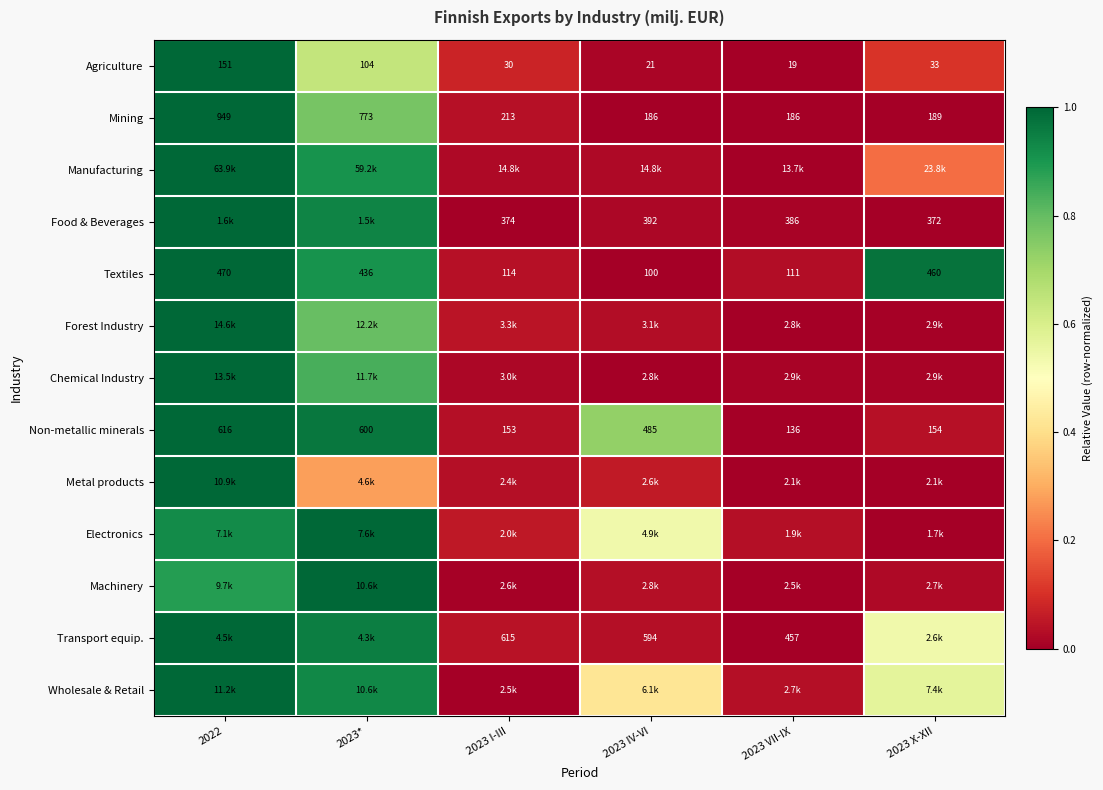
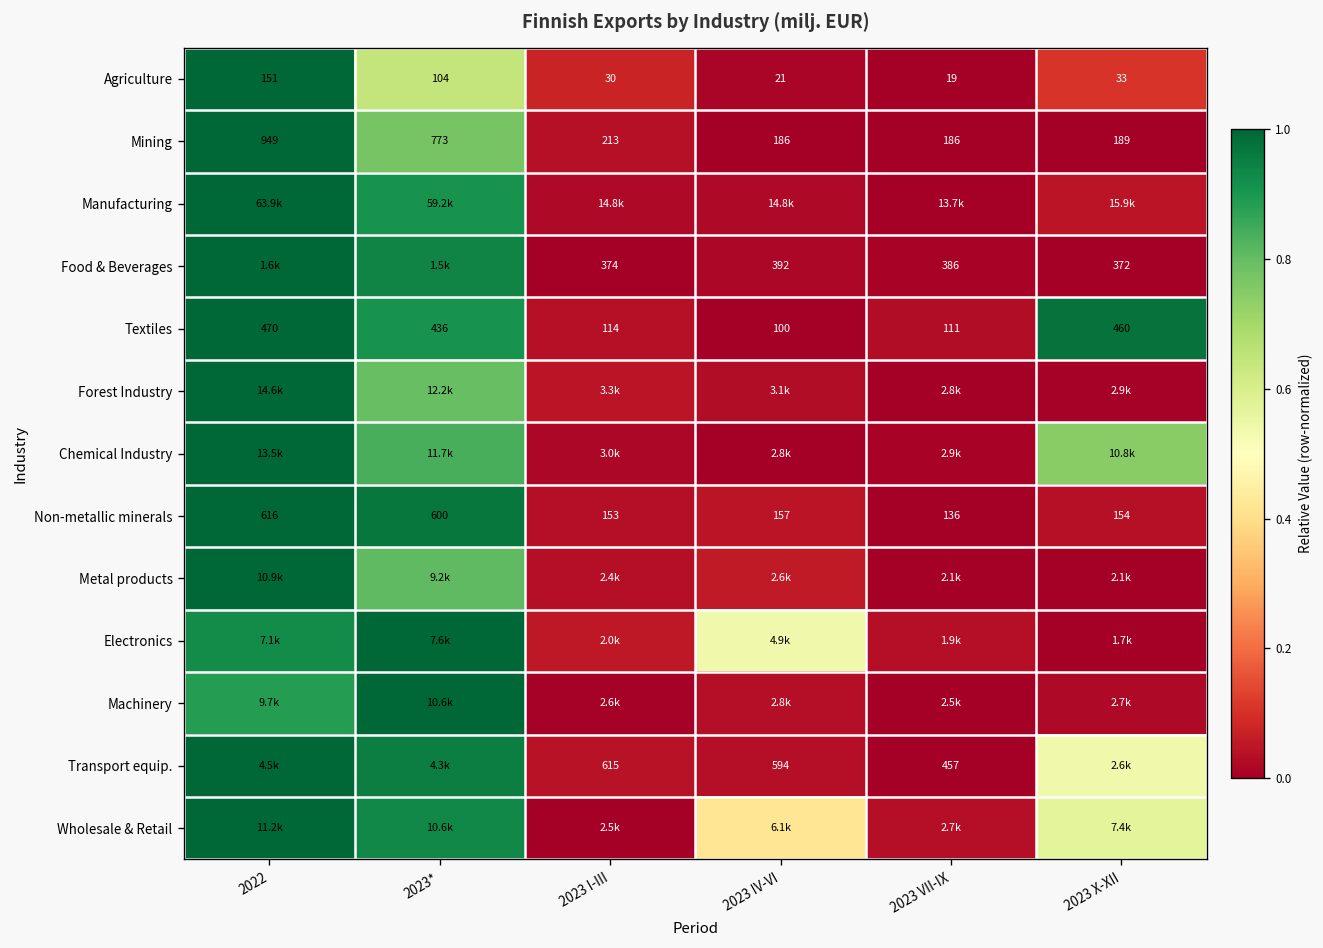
  {
    "Agriculture": {
      "2022": "151",
      "2023*": "104",
      "2023 I-III": "30",
      "2023 IV-VI": "21",
      "2023 VII-IX": "19",
      "2023 X-XII": "33"
    },
    "Mining": {
      "2022": "949",
      "2023*": "773",
      "2023 I-III": "213",
      "2023 IV-VI": "186",
      "2023 VII-IX": "186",
      "2023 X-XII": "189"
    },
    "Manufacturing": {
      "2022": "63.9k",
      "2023*": "59.2k",
      "2023 I-III": "14.8k",
      "2023 IV-VI": "14.8k",
      "2023 VII-IX": "13.7k",
-     "2023 X-XII": "23.8k"
+     "2023 X-XII": "15.9k"
    },
    "Food & Beverages": {
      "2022": "1.6k",
      "2023*": "1.5k",
      "2023 I-III": "374",
      "2023 IV-VI": "392",
      "2023 VII-IX": "386",
      "2023 X-XII": "372"
    },
    "Textiles": {
      "2022": "470",
      "2023*": "436",
      "2023 I-III": "114",
      "2023 IV-VI": "100",
      "2023 VII-IX": "111",
      "2023 X-XII": "460"
    },
    "Forest Industry": {
      "2022": "14.6k",
      "2023*": "12.2k",
      "2023 I-III": "3.3k",
      "2023 IV-VI": "3.1k",
      "2023 VII-IX": "2.8k",
      "2023 X-XII": "2.9k"
    },
    "Chemical Industry": {
      "2022": "13.5k",
      "2023*": "11.7k",
      "2023 I-III": "3.0k",
      "2023 IV-VI": "2.8k",
      "2023 VII-IX": "2.9k",
-     "2023 X-XII": "2.9k"
+     "2023 X-XII": "10.8k"
    },
    "Non-metallic minerals": {
      "2022": "616",
      "2023*": "600",
      "2023 I-III": "153",
-     "2023 IV-VI": "485",
+     "2023 IV-VI": "157",
      "2023 VII-IX": "136",
      "2023 X-XII": "154"
    },
    "Metal products": {
      "2022": "10.9k",
-     "2023*": "4.6k",
+     "2023*": "9.2k",
      "2023 I-III": "2.4k",
      "2023 IV-VI": "2.6k",
      "2023 VII-IX": "2.1k",
      "2023 X-XII": "2.1k"
    },
    "Electronics": {
      "2022": "7.1k",
      "2023*": "7.6k",
      "2023 I-III": "2.0k",
      "2023 IV-VI": "4.9k",
      "2023 VII-IX": "1.9k",
      "2023 X-XII": "1.7k"
    },
    "Machinery": {
      "2022": "9.7k",
      "2023*": "10.6k",
      "2023 I-III": "2.6k",
      "2023 IV-VI": "2.8k",
      "2023 VII-IX": "2.5k",
      "2023 X-XII": "2.7k"
    },
    "Transport equip.": {
      "2022": "4.5k",
      "2023*": "4.3k",
      "2023 I-III": "615",
      "2023 IV-VI": "594",
      "2023 VII-IX": "457",
      "2023 X-XII": "2.6k"
    },
    "Wholesale & Retail": {
      "2022": "11.2k",
      "2023*": "10.6k",
      "2023 I-III": "2.5k",
      "2023 IV-VI": "6.1k",
      "2023 VII-IX": "2.7k",
      "2023 X-XII": "7.4k"
    }
  }
